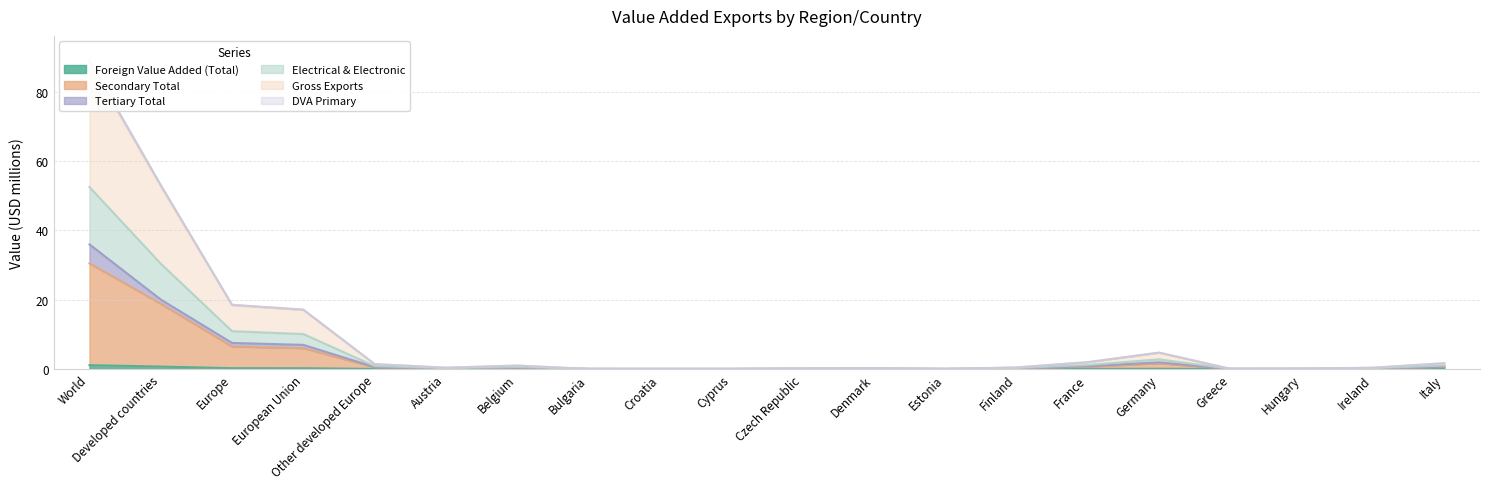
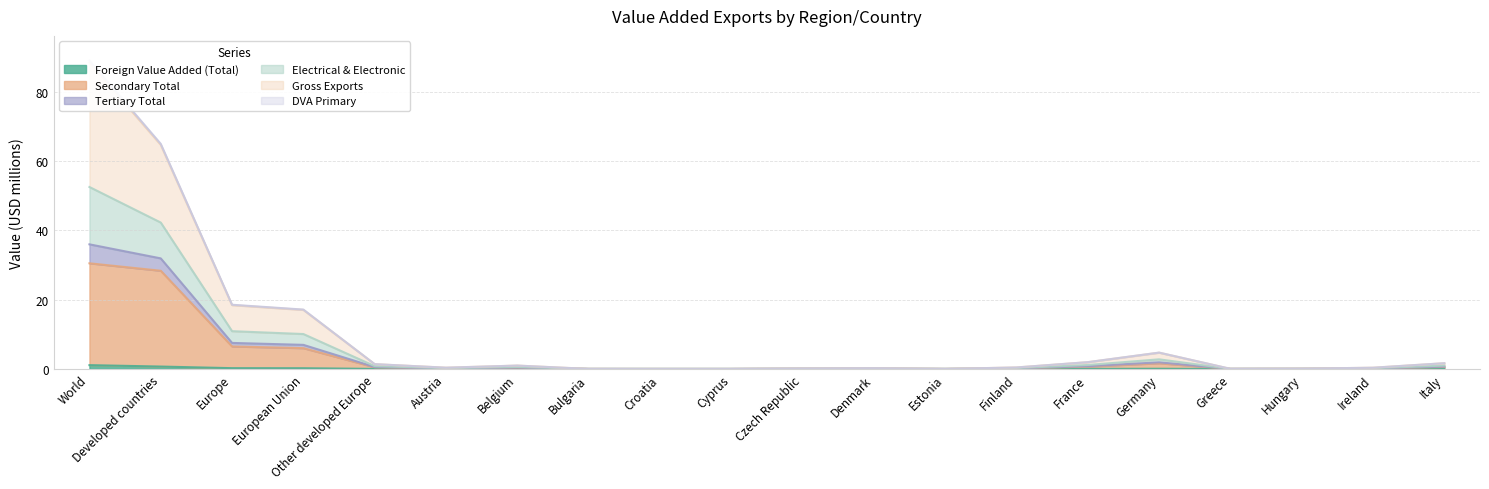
  {
    "Foreign Value Added (Total)": {
      "World": 1,
      "Developed countries": 1,
      "Europe": 0,
      "European Union": 0,
      "Germany": 0
    },
    "Secondary Total": {
      "World": 29,
-     "Developed countries": 18,
+     "Developed countries": 28,
      "Europe": 6,
      "European Union": 6
    },
    "Tertiary Total": {
      "World": 5,
-     "Developed countries": 1,
+     "Developed countries": 4,
      "Europe": 1,
      "European Union": 1
    }
  }
